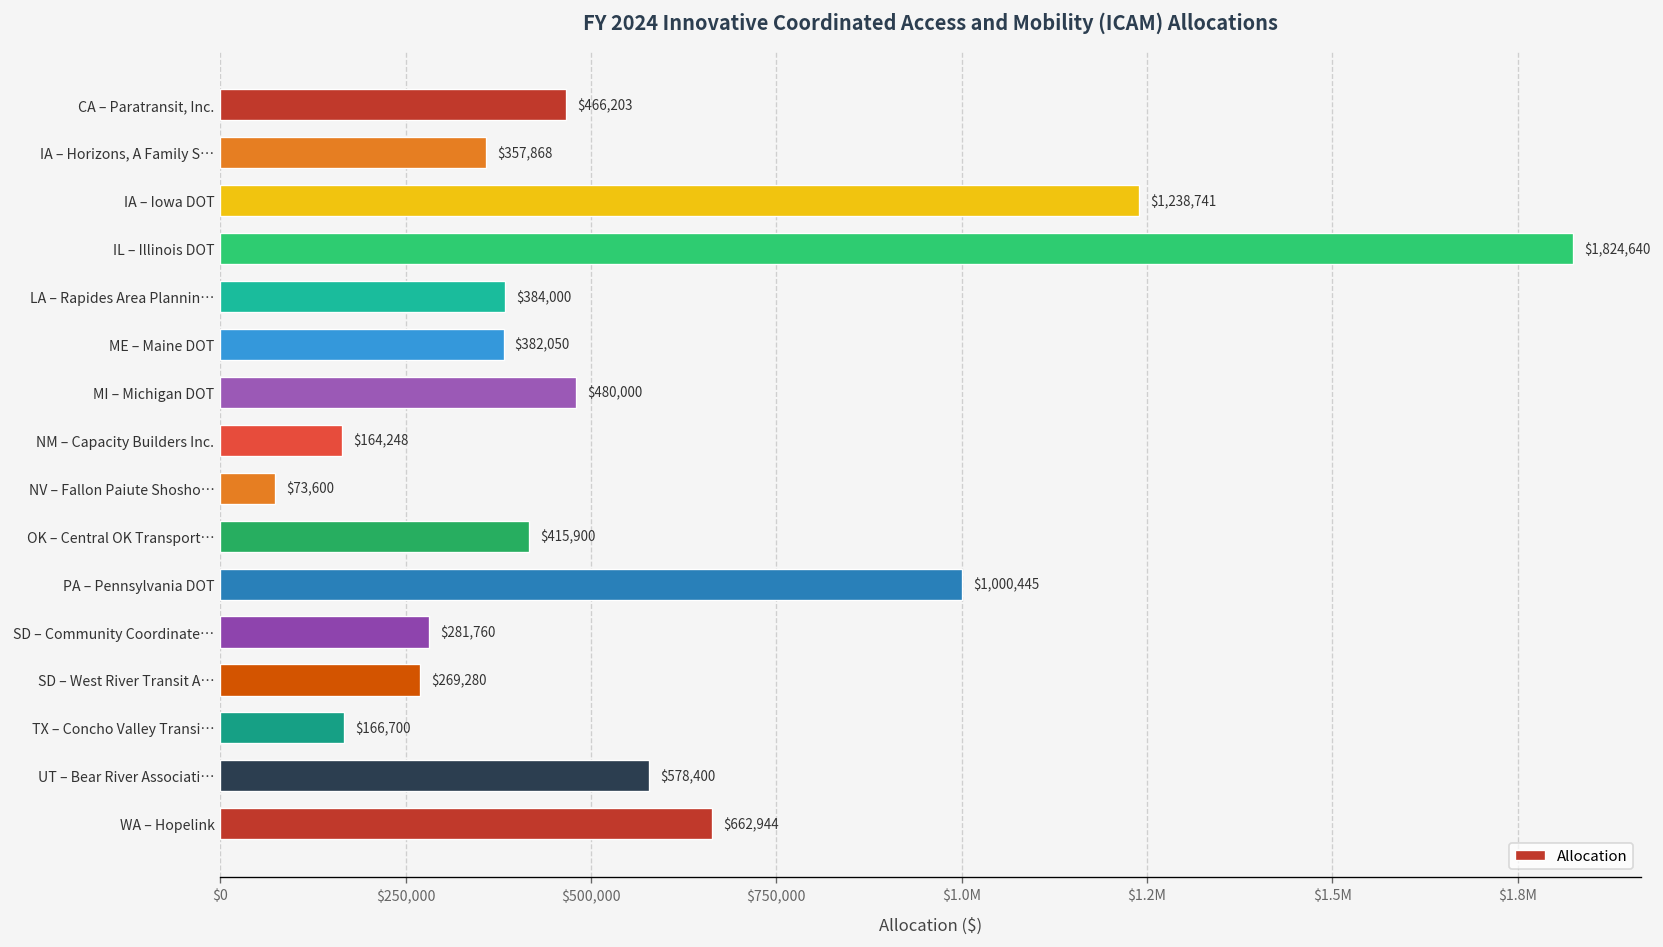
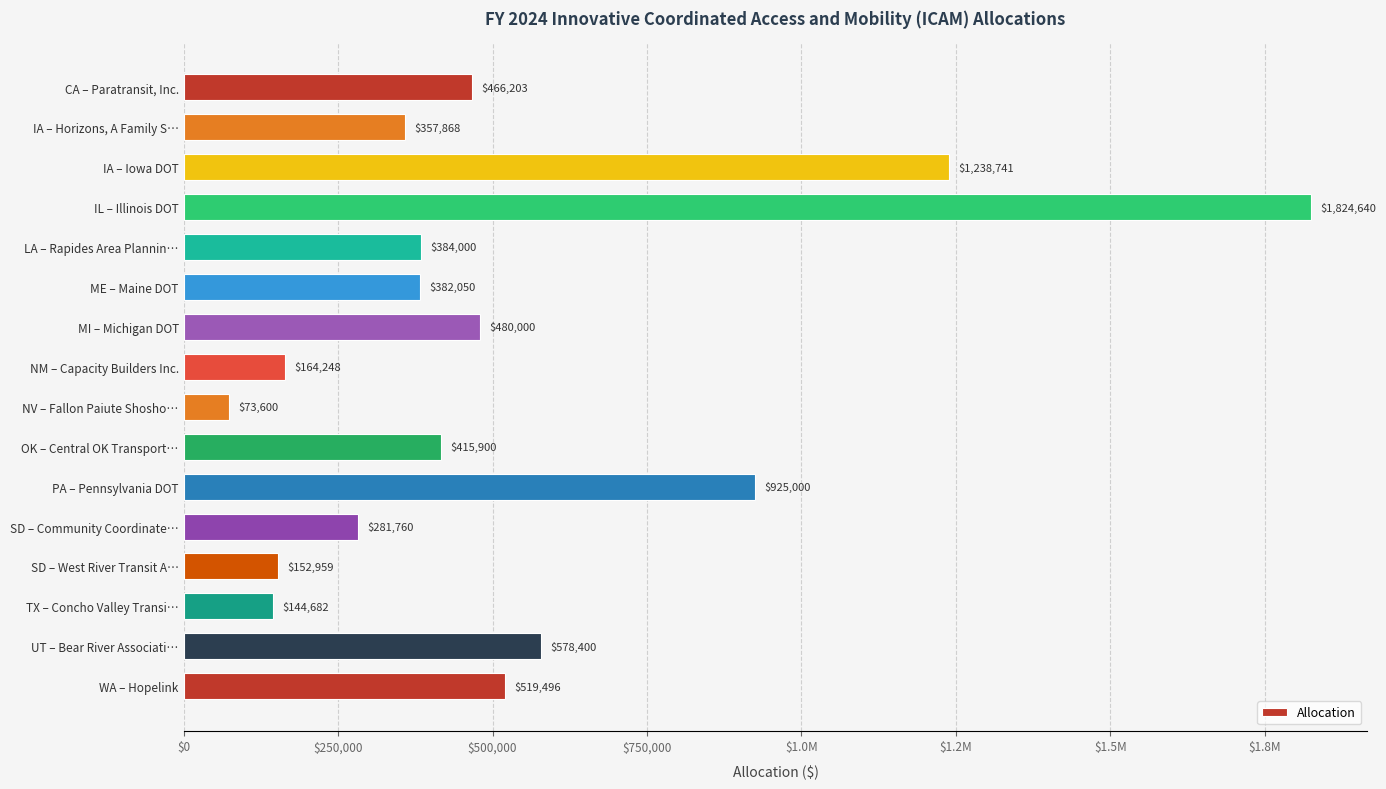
  {
    "CA – Paratransit, Inc.": "$466,203",
    "IA – Horizons, A Family S…": "$357,868",
    "IA – Iowa DOT": "$1,238,741",
    "IL – Illinois DOT": "$1,824,640",
    "LA – Rapides Area Plannin…": "$384,000",
    "ME – Maine DOT": "$382,050",
    "MI – Michigan DOT": "$480,000",
    "NM – Capacity Builders Inc.": "$164,248",
    "NV – Fallon Paiute Shosho…": "$73,600",
    "OK – Central OK Transport…": "$415,900",
-   "PA – Pennsylvania DOT": "$1,000,445",
+   "PA – Pennsylvania DOT": "$925,000",
    "SD – Community Coordinate…": "$281,760",
-   "SD – West River Transit A…": "$269,280",
-   "TX – Concho Valley Transi…": "$166,700",
+   "SD – West River Transit A…": "$152,959",
+   "TX – Concho Valley Transi…": "$144,682",
    "UT – Bear River Associati…": "$578,400",
-   "WA – Hopelink": "$662,944"
+   "WA – Hopelink": "$519,496"
  }
